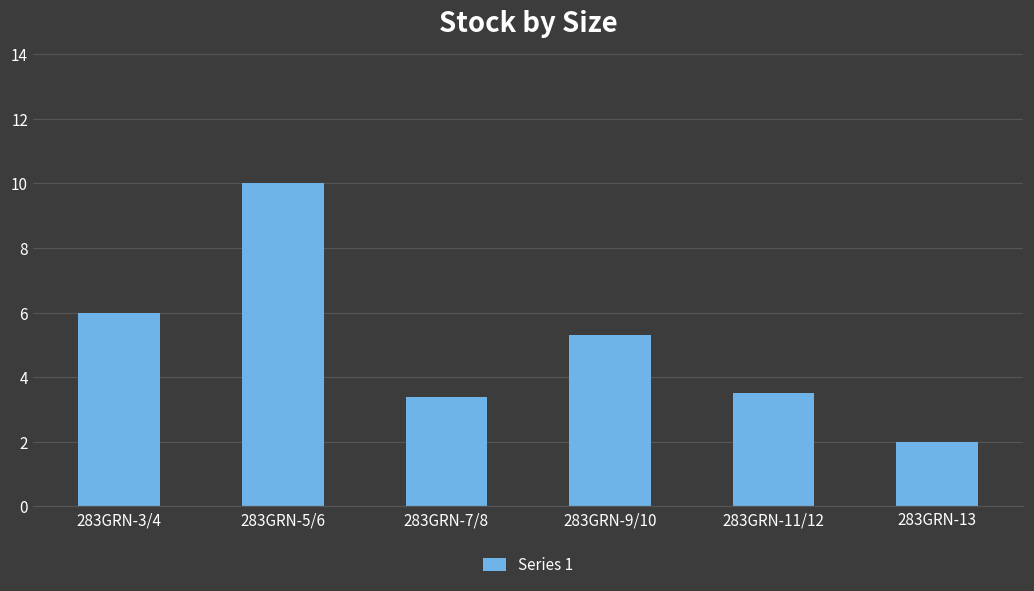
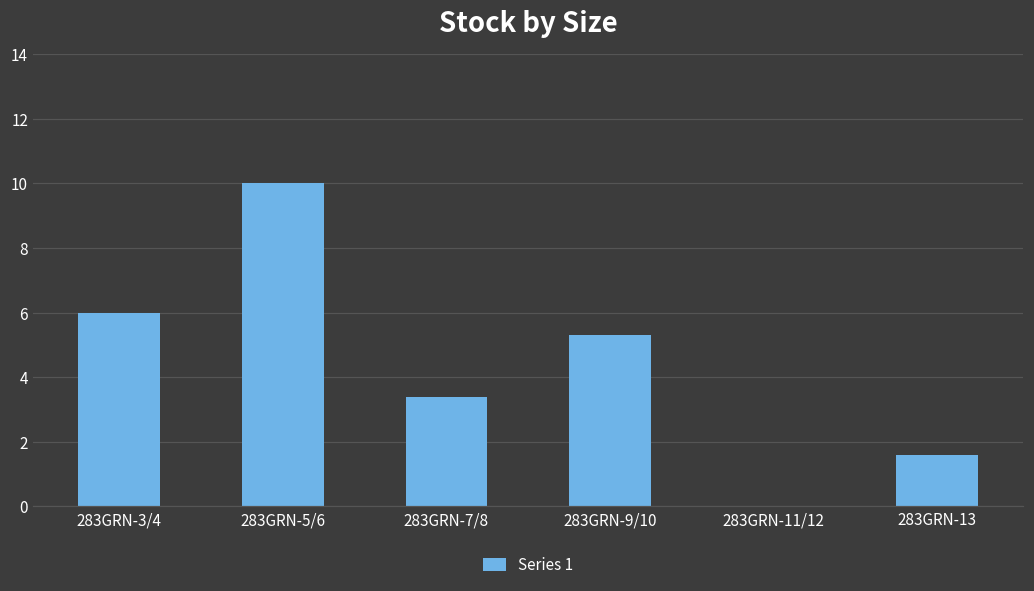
  {
    "283GRN-3/4": 6.0,
    "283GRN-5/6": 10.0,
    "283GRN-7/8": 3.4,
    "283GRN-9/10": 5.3,
-   "283GRN-11/12": 3.5,
-   "283GRN-13": 2.0
+   "283GRN-11/12": 0.0,
+   "283GRN-13": 1.6
  }
